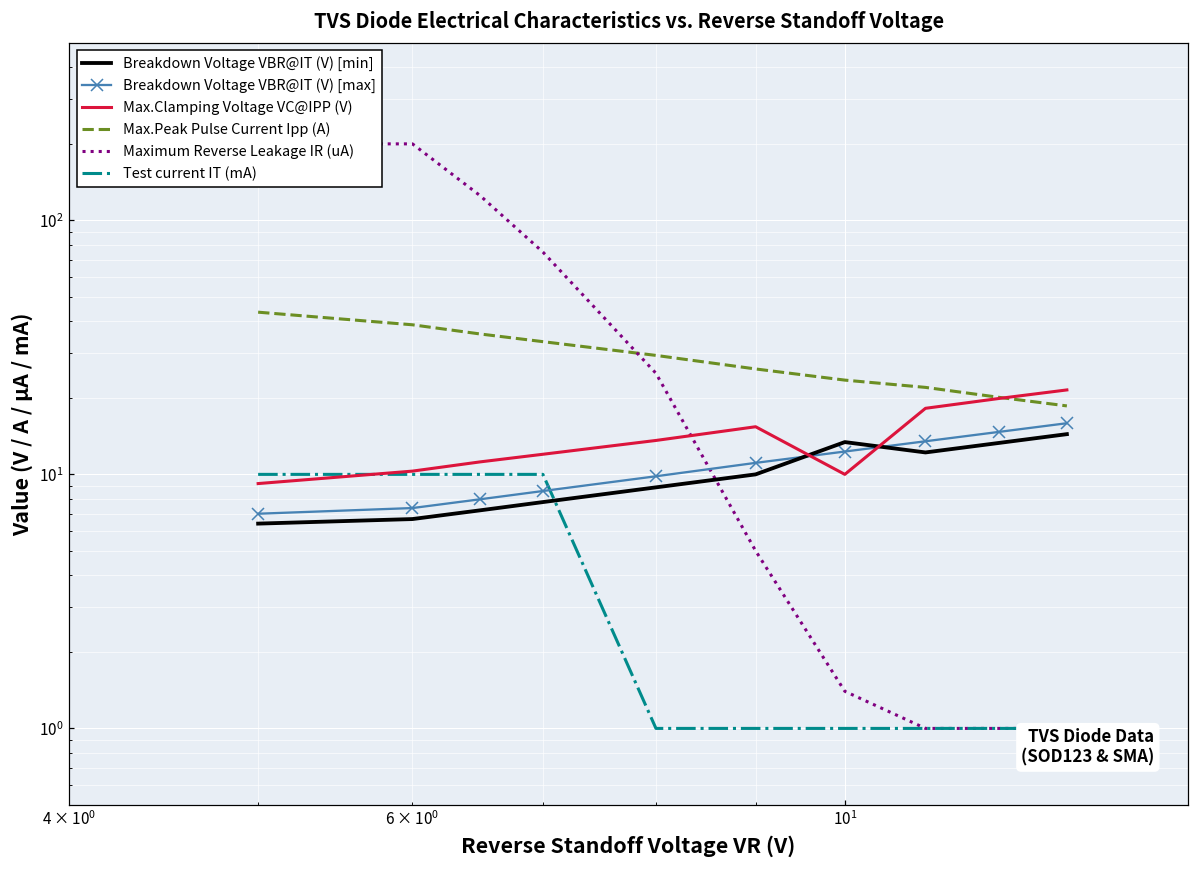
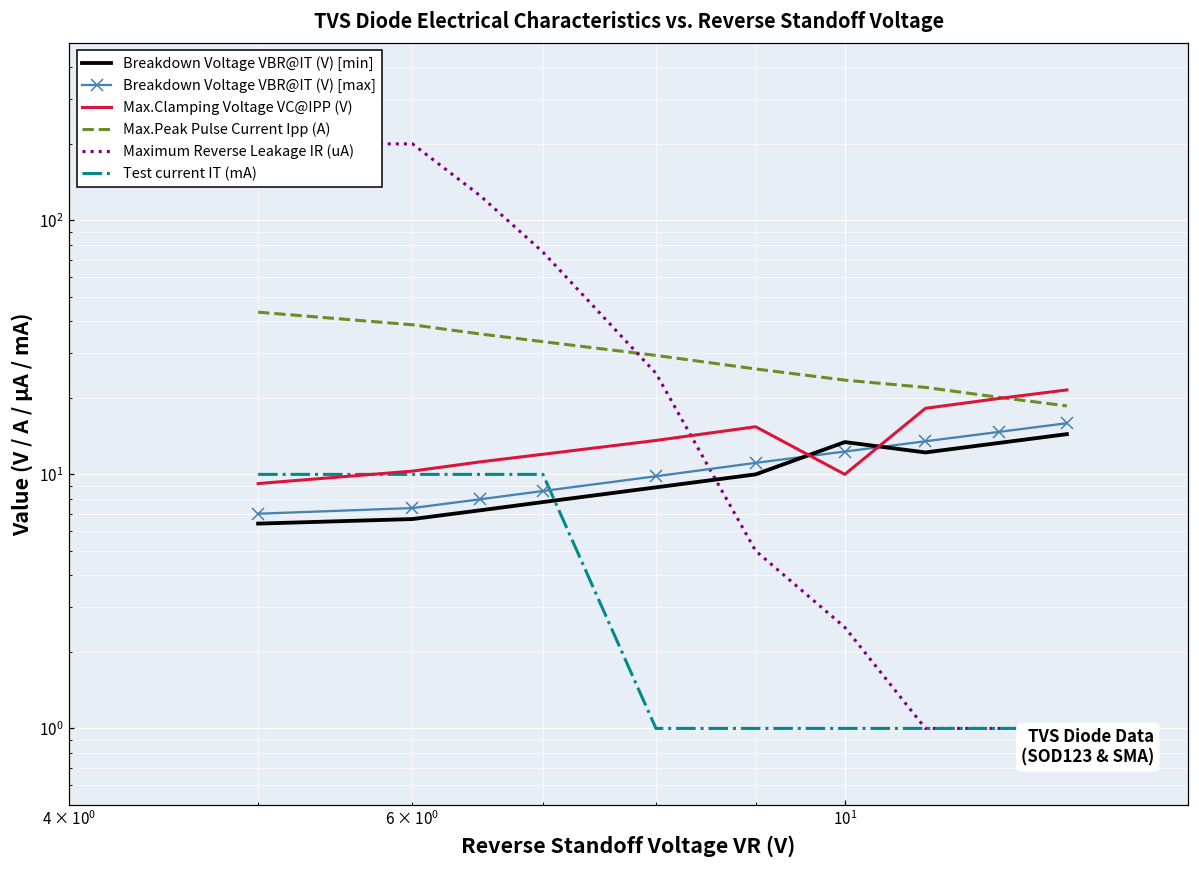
  {
    "Breakdown Voltage VBR@IT (V) [min]": {
      "10^1": 13
    },
    "Breakdown Voltage VBR@IT (V) [max]": {
      "10^1": 12
    },
    "Max.Clamping Voltage VC@IPP (V)": {
      "10^1": 10.0
    },
    "Max.Peak Pulse Current Ipp (A)": {
      "10^1": 24
    },
    "Maximum Reverse Leakage IR (uA)": {
-     "10^1": 1.4
+     "10^1": 2.5
    },
    "Test current IT (mA)": {
      "10^1": 1.0
    }
  }
